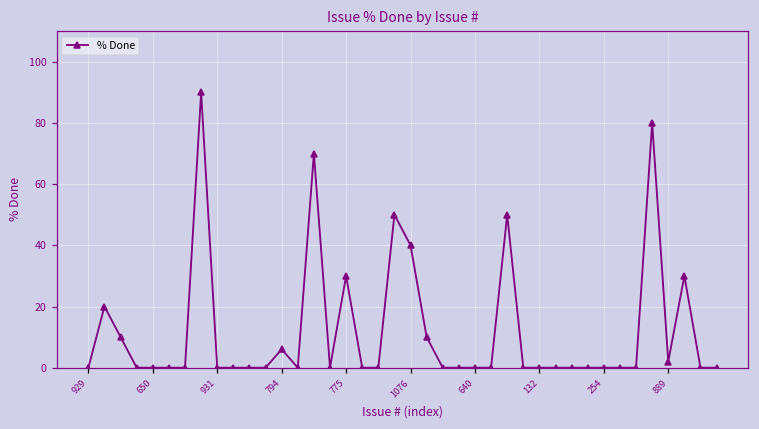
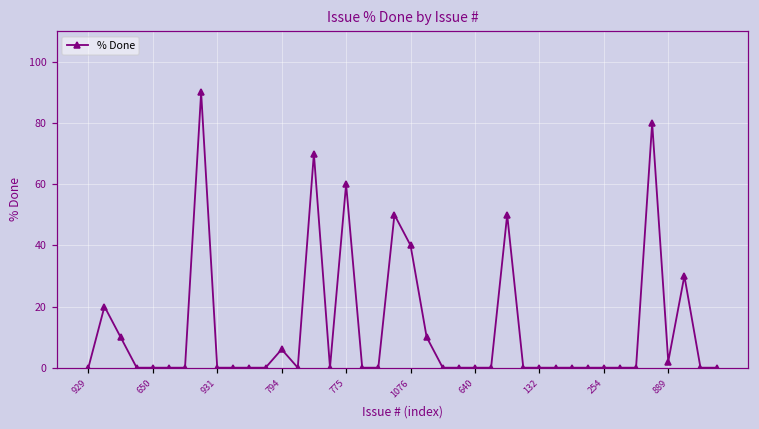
  {
    "929": 0,
    "650": 0,
    "931": 0,
    "794": 6,
-   "775": 30,
+   "775": 60,
    "1076": 40,
    "640": 0,
    "132": 0,
    "254": 0,
    "889": 2
  }
